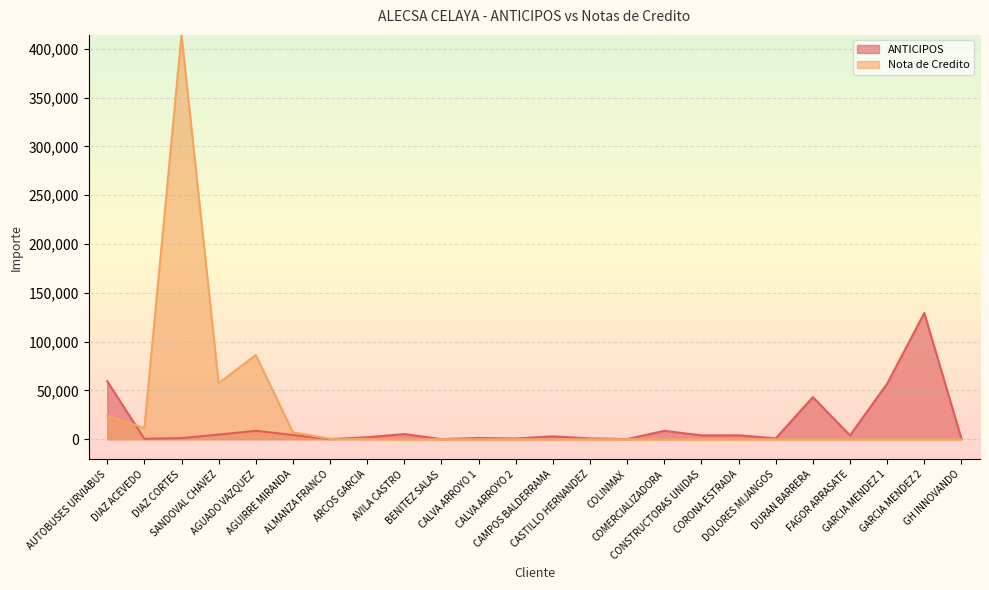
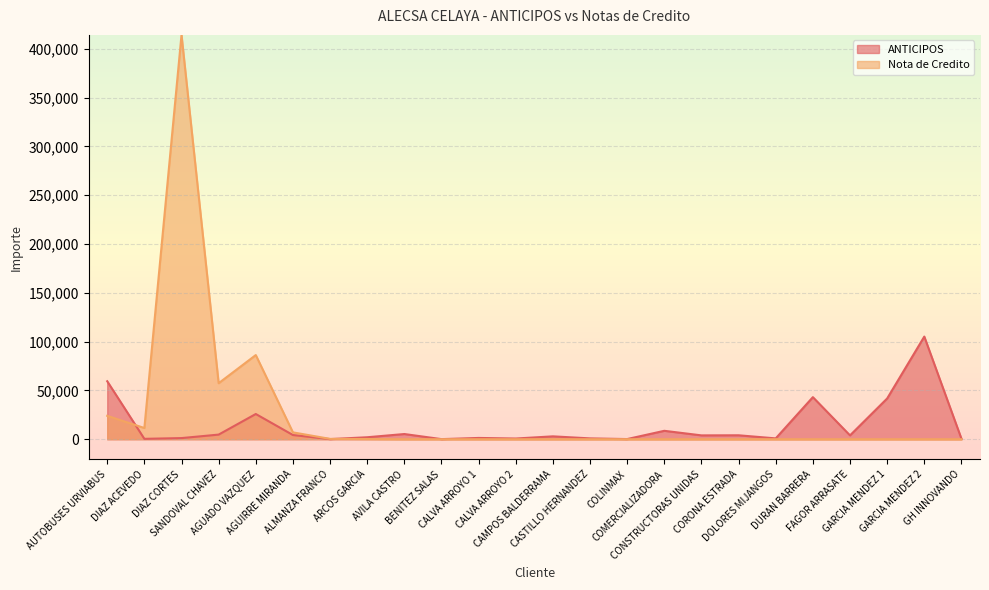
  {
    "ANTICIPOS": {
      "AUTOBUSES URVIABUS": "60,000",
      "DIAZ ACEVEDO": "0",
      "DIAZ CORTES": "0",
      "SANDOVAL CHAVEZ": "0",
-     "AGUADO VAZQUEZ": "10,000",
+     "AGUADO VAZQUEZ": "30,000",
      "AGUIRRE MIRANDA": "0",
      "AVILA CASTRO": "10,000",
      "CAMPOS BALDERRAMA": "0",
      "COMERCIALIZADORA": "10,000",
      "CONSTRUCTORAS UNIDAS": "0",
      "CORONA ESTRADA": "0",
      "DURAN BARRERA": "40,000",
      "FAGOR ARRASATE": "0",
-     "GARCIA MENDEZ 1": "60,000",
-     "GARCIA MENDEZ 2": "130,000"
+     "GARCIA MENDEZ 1": "40,000",
+     "GARCIA MENDEZ 2": "110,000"
    },
    "Nota de Credito": {
      "AUTOBUSES URVIABUS": "20,000",
      "DIAZ ACEVEDO": "10,000",
      "DIAZ CORTES": "410,000",
      "SANDOVAL CHAVEZ": "60,000",
      "AGUADO VAZQUEZ": "90,000",
      "AGUIRRE MIRANDA": "10,000",
      "AVILA CASTRO": "0",
      "CAMPOS BALDERRAMA": "0",
      "COMERCIALIZADORA": "0",
      "CONSTRUCTORAS UNIDAS": "0",
      "CORONA ESTRADA": "0",
      "DURAN BARRERA": "0",
      "FAGOR ARRASATE": "0",
      "GARCIA MENDEZ 1": "0",
      "GARCIA MENDEZ 2": "0"
    }
  }
